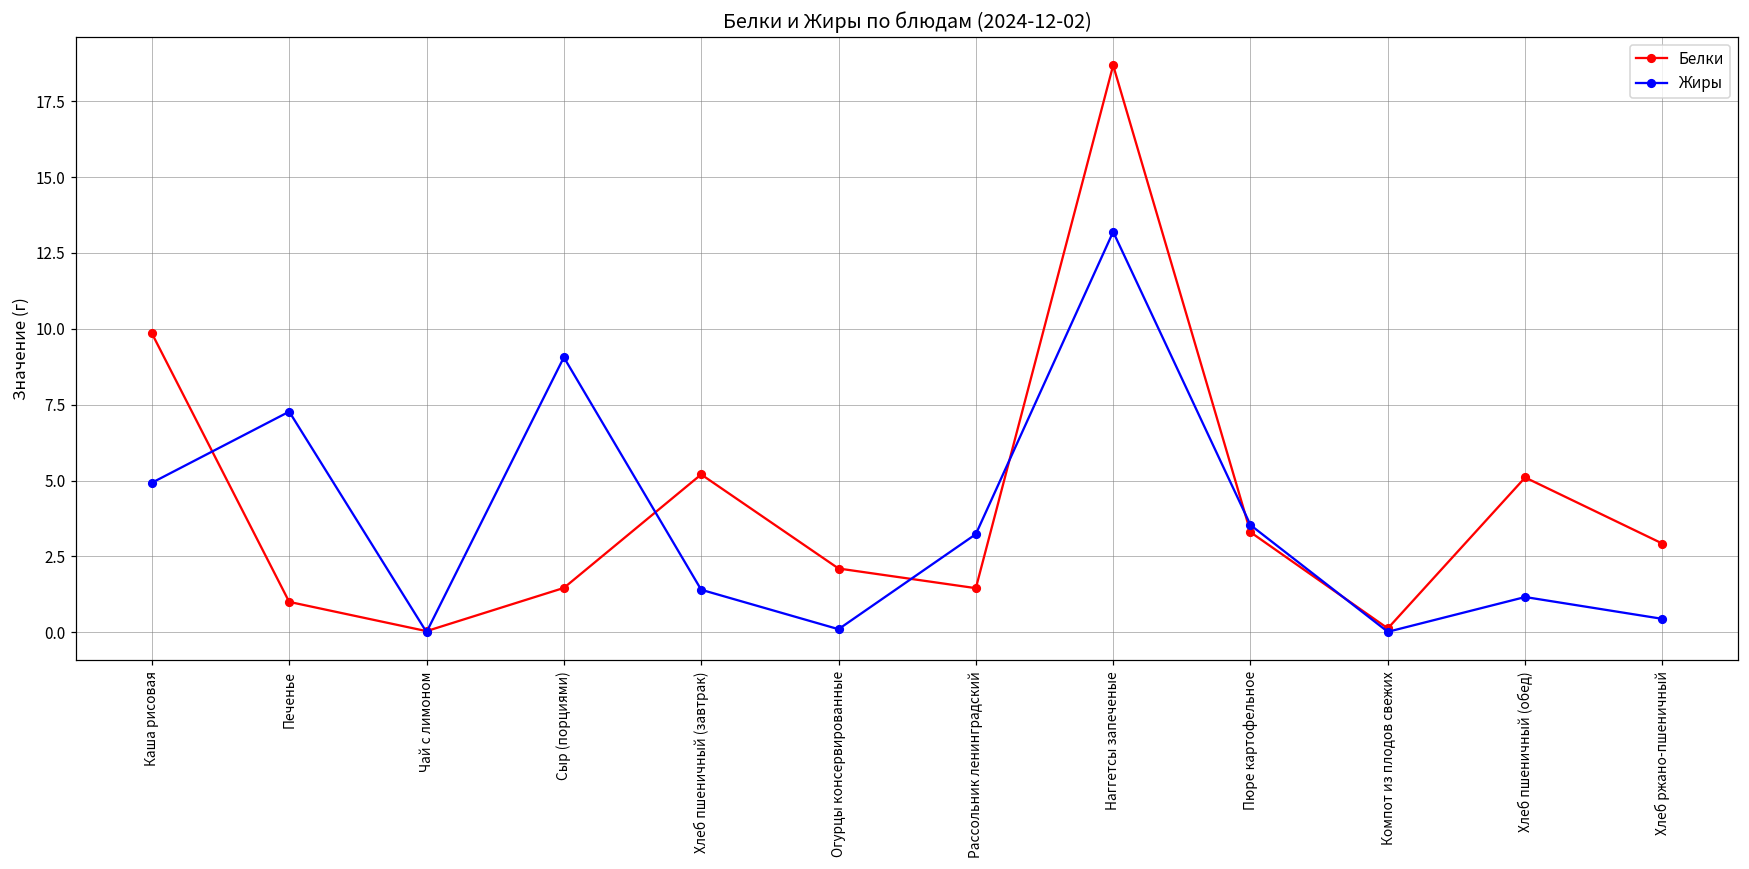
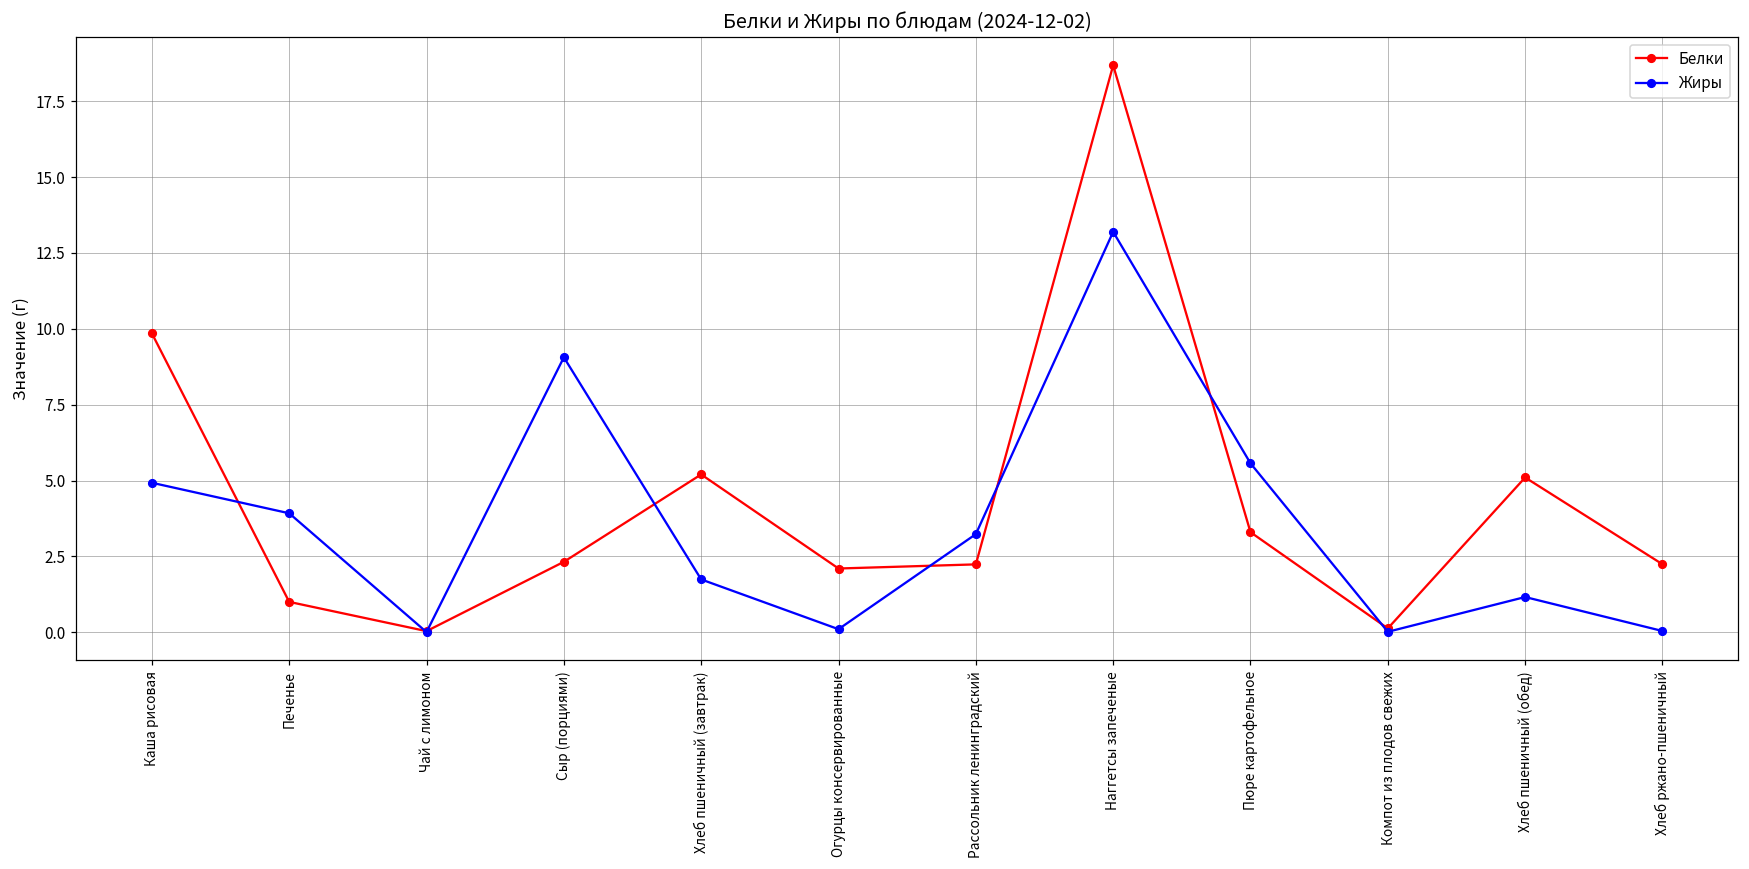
  {
    "Белки": {
      "Каша рисовая": 9.9,
      "Печенье": 1.0,
-     "Сыр (порциями)": 1.5,
+     "Сыр (порциями)": 2.3,
      "Хлеб пшеничный (завтрак)": 5.2,
      "Огурцы консервированные": 2.1,
-     "Рассольник ленинградский": 1.5,
+     "Рассольник ленинградский": 2.2,
      "Наггетсы запеченые": 18.7,
      "Пюре картофельное": 3.3,
      "Компот из плодов свежих": 0.1,
      "Хлеб пшеничный (обед)": 5.1,
-     "Хлеб ржано-пшеничный": 2.9
+     "Хлеб ржано-пшеничный": 2.2
    },
    "Жиры": {
      "Каша рисовая": 4.9,
-     "Печенье": 7.3,
+     "Печенье": 3.9,
      "Сыр (порциями)": 9.1,
-     "Хлеб пшеничный (завтрак)": 1.4,
+     "Хлеб пшеничный (завтрак)": 1.7,
      "Огурцы консервированные": 0.1,
      "Рассольник ленинградский": 3.2,
      "Наггетсы запеченые": 13.2,
-     "Пюре картофельное": 3.5,
+     "Пюре картофельное": 5.6,
      "Компот из плодов свежих": 0.0,
      "Хлеб пшеничный (обед)": 1.2,
-     "Хлеб ржано-пшеничный": 0.4
+     "Хлеб ржано-пшеничный": 0.0
    }
  }
